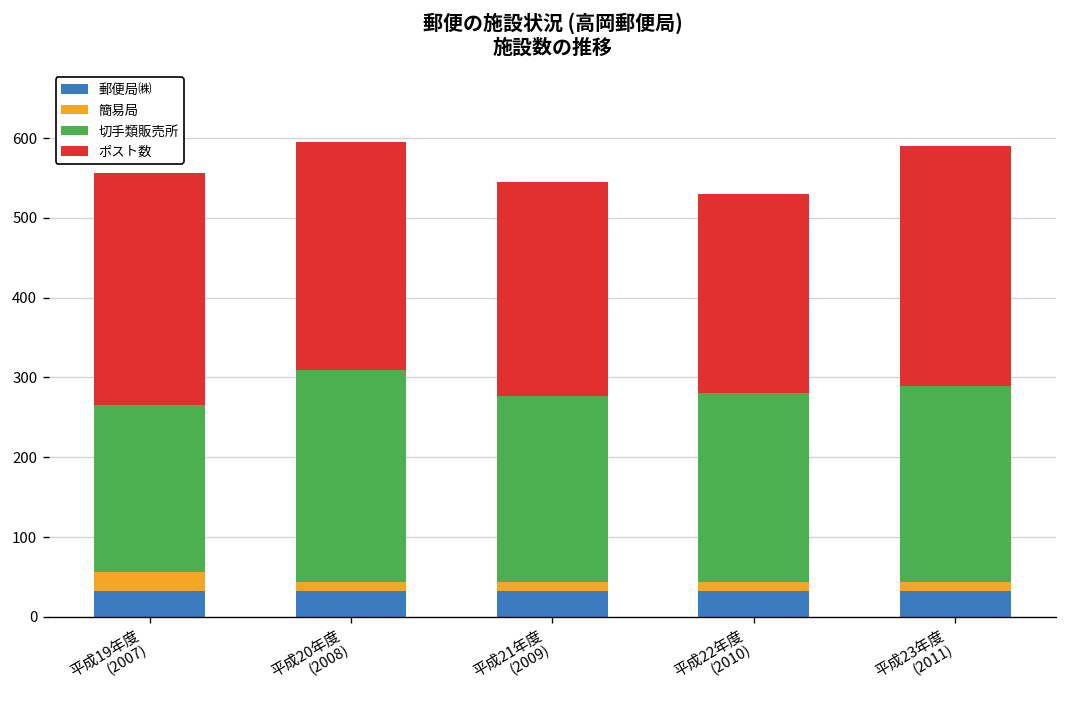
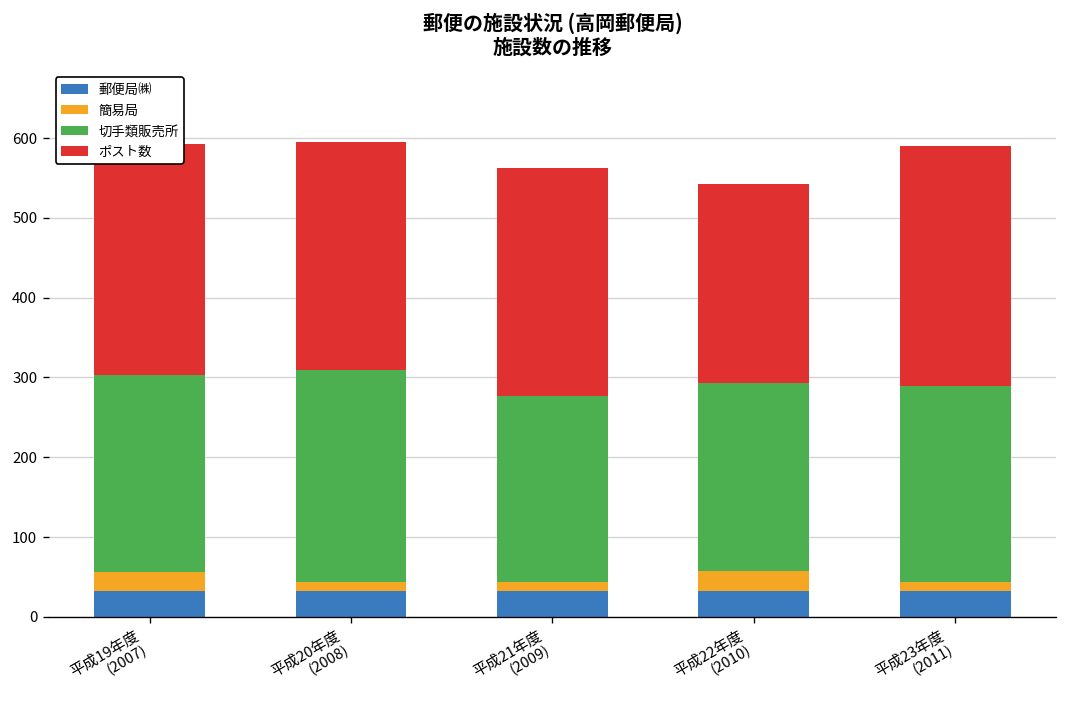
  {
    "郵便局㈱": {
      "平成19年度 (2007)": 30,
      "平成20年度 (2008)": 30,
      "平成21年度 (2009)": 30,
      "平成22年度 (2010)": 30,
      "平成23年度 (2011)": 30
    },
    "簡易局": {
      "平成19年度 (2007)": 20,
      "平成20年度 (2008)": 10,
      "平成21年度 (2009)": 10,
-     "平成22年度 (2010)": 10,
+     "平成22年度 (2010)": 30,
      "平成23年度 (2011)": 10
    },
    "切手類販売所": {
-     "平成19年度 (2007)": 210,
+     "平成19年度 (2007)": 250,
      "平成20年度 (2008)": 270,
      "平成21年度 (2009)": 230,
      "平成22年度 (2010)": 240,
      "平成23年度 (2011)": 250
    },
    "ポスト数": {
      "平成20年度 (2008)": 290,
-     "平成21年度 (2009)": 270,
+     "平成21年度 (2009)": 290,
      "平成22年度 (2010)": 250,
      "平成23年度 (2011)": 300
    }
  }
